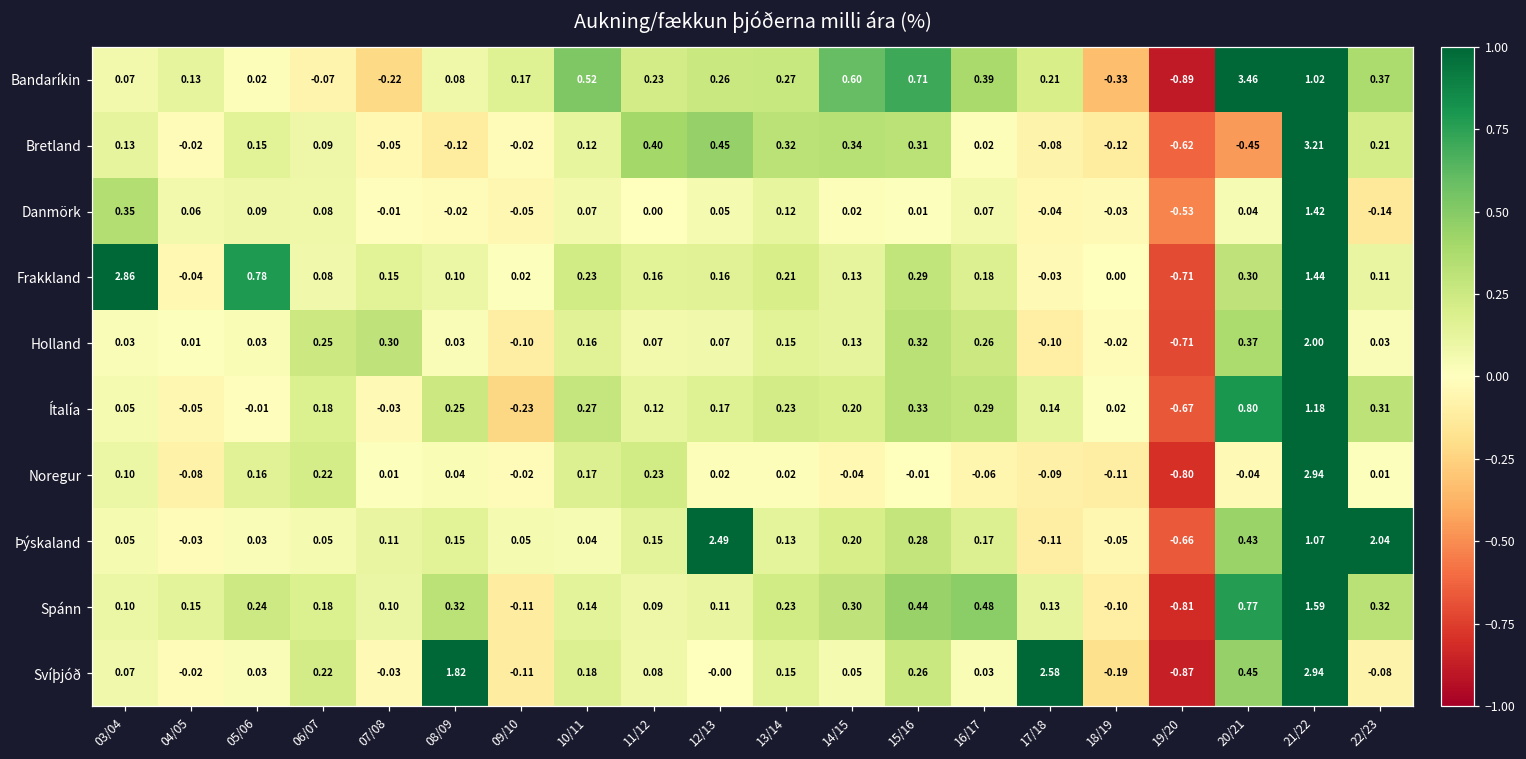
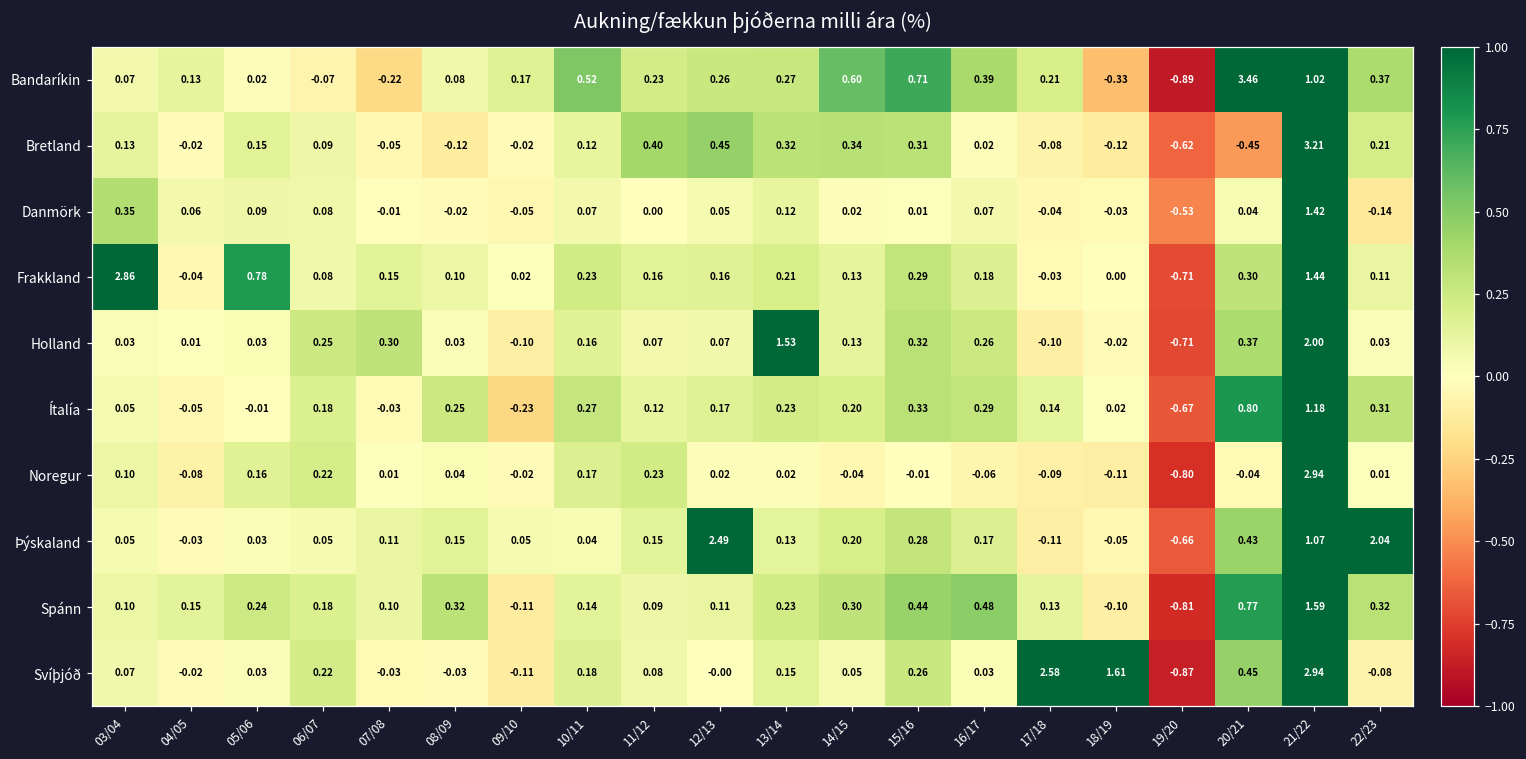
  {
    "Bandaríkin": {
      "03/04": 0.07,
      "04/05": 0.13,
      "05/06": 0.02,
      "06/07": -0.07,
      "07/08": -0.22,
      "08/09": 0.08,
      "09/10": 0.17,
      "10/11": 0.52,
      "11/12": 0.23,
      "12/13": 0.26,
      "13/14": 0.27,
      "14/15": 0.60,
      "15/16": 0.71,
      "16/17": 0.39,
      "17/18": 0.21,
      "18/19": -0.33,
      "19/20": -0.89,
      "20/21": 3.46,
      "21/22": 1.02,
      "22/23": 0.37
    },
    "Bretland": {
      "03/04": 0.13,
      "04/05": -0.02,
      "05/06": 0.15,
      "06/07": 0.09,
      "07/08": -0.05,
      "08/09": -0.12,
      "09/10": -0.02,
      "10/11": 0.12,
      "11/12": 0.40,
      "12/13": 0.45,
      "13/14": 0.32,
      "14/15": 0.34,
      "15/16": 0.31,
      "16/17": 0.02,
      "17/18": -0.08,
      "18/19": -0.12,
      "19/20": -0.62,
      "20/21": -0.45,
      "21/22": 3.21,
      "22/23": 0.21
    },
    "Danmörk": {
      "03/04": 0.35,
      "04/05": 0.06,
      "05/06": 0.09,
      "06/07": 0.08,
      "07/08": -0.01,
      "08/09": -0.02,
      "09/10": -0.05,
      "10/11": 0.07,
      "11/12": 0.00,
      "12/13": 0.05,
      "13/14": 0.12,
      "14/15": 0.02,
      "15/16": 0.01,
      "16/17": 0.07,
      "17/18": -0.04,
      "18/19": -0.03,
      "19/20": -0.53,
      "20/21": 0.04,
      "21/22": 1.42,
      "22/23": -0.14
    },
    "Frakkland": {
      "03/04": 2.86,
      "04/05": -0.04,
      "05/06": 0.78,
      "06/07": 0.08,
      "07/08": 0.15,
      "08/09": 0.10,
      "09/10": 0.02,
      "10/11": 0.23,
      "11/12": 0.16,
      "12/13": 0.16,
      "13/14": 0.21,
      "14/15": 0.13,
      "15/16": 0.29,
      "16/17": 0.18,
      "17/18": -0.03,
      "18/19": 0.00,
      "19/20": -0.71,
      "20/21": 0.30,
      "21/22": 1.44,
      "22/23": 0.11
    },
    "Holland": {
      "03/04": 0.03,
      "04/05": 0.01,
      "05/06": 0.03,
      "06/07": 0.25,
      "07/08": 0.30,
      "08/09": 0.03,
      "09/10": -0.10,
      "10/11": 0.16,
      "11/12": 0.07,
      "12/13": 0.07,
-     "13/14": 0.15,
+     "13/14": 1.53,
      "14/15": 0.13,
      "15/16": 0.32,
      "16/17": 0.26,
      "17/18": -0.10,
      "18/19": -0.02,
      "19/20": -0.71,
      "20/21": 0.37,
      "21/22": 2.00,
      "22/23": 0.03
    },
    "Ítalía": {
      "03/04": 0.05,
      "04/05": -0.05,
      "05/06": -0.01,
      "06/07": 0.18,
      "07/08": -0.03,
      "08/09": 0.25,
      "09/10": -0.23,
      "10/11": 0.27,
      "11/12": 0.12,
      "12/13": 0.17,
      "13/14": 0.23,
      "14/15": 0.20,
      "15/16": 0.33,
      "16/17": 0.29,
      "17/18": 0.14,
      "18/19": 0.02,
      "19/20": -0.67,
      "20/21": 0.80,
      "21/22": 1.18,
      "22/23": 0.31
    },
    "Noregur": {
      "03/04": 0.10,
      "04/05": -0.08,
      "05/06": 0.16,
      "06/07": 0.22,
      "07/08": 0.01,
      "08/09": 0.04,
      "09/10": -0.02,
      "10/11": 0.17,
      "11/12": 0.23,
      "12/13": 0.02,
      "13/14": 0.02,
      "14/15": -0.04,
      "15/16": -0.01,
      "16/17": -0.06,
      "17/18": -0.09,
      "18/19": -0.11,
      "19/20": -0.80,
      "20/21": -0.04,
      "21/22": 2.94,
      "22/23": 0.01
    },
    "Þýskaland": {
      "03/04": 0.05,
      "04/05": -0.03,
      "05/06": 0.03,
      "06/07": 0.05,
      "07/08": 0.11,
      "08/09": 0.15,
      "09/10": 0.05,
      "10/11": 0.04,
      "11/12": 0.15,
      "12/13": 2.49,
      "13/14": 0.13,
      "14/15": 0.20,
      "15/16": 0.28,
      "16/17": 0.17,
      "17/18": -0.11,
      "18/19": -0.05,
      "19/20": -0.66,
      "20/21": 0.43,
      "21/22": 1.07,
      "22/23": 2.04
    },
    "Spánn": {
      "03/04": 0.10,
      "04/05": 0.15,
      "05/06": 0.24,
      "06/07": 0.18,
      "07/08": 0.10,
      "08/09": 0.32,
      "09/10": -0.11,
      "10/11": 0.14,
      "11/12": 0.09,
      "12/13": 0.11,
      "13/14": 0.23,
      "14/15": 0.30,
      "15/16": 0.44,
      "16/17": 0.48,
      "17/18": 0.13,
      "18/19": -0.10,
      "19/20": -0.81,
      "20/21": 0.77,
      "21/22": 1.59,
      "22/23": 0.32
    },
    "Svíþjóð": {
      "03/04": 0.07,
      "04/05": -0.02,
      "05/06": 0.03,
      "06/07": 0.22,
      "07/08": -0.03,
-     "08/09": 1.82,
+     "08/09": -0.03,
      "09/10": -0.11,
      "10/11": 0.18,
      "11/12": 0.08,
      "12/13": -0.00,
      "13/14": 0.15,
      "14/15": 0.05,
      "15/16": 0.26,
      "16/17": 0.03,
      "17/18": 2.58,
-     "18/19": -0.19,
+     "18/19": 1.61,
      "19/20": -0.87,
      "20/21": 0.45,
      "21/22": 2.94,
      "22/23": -0.08
    }
  }
